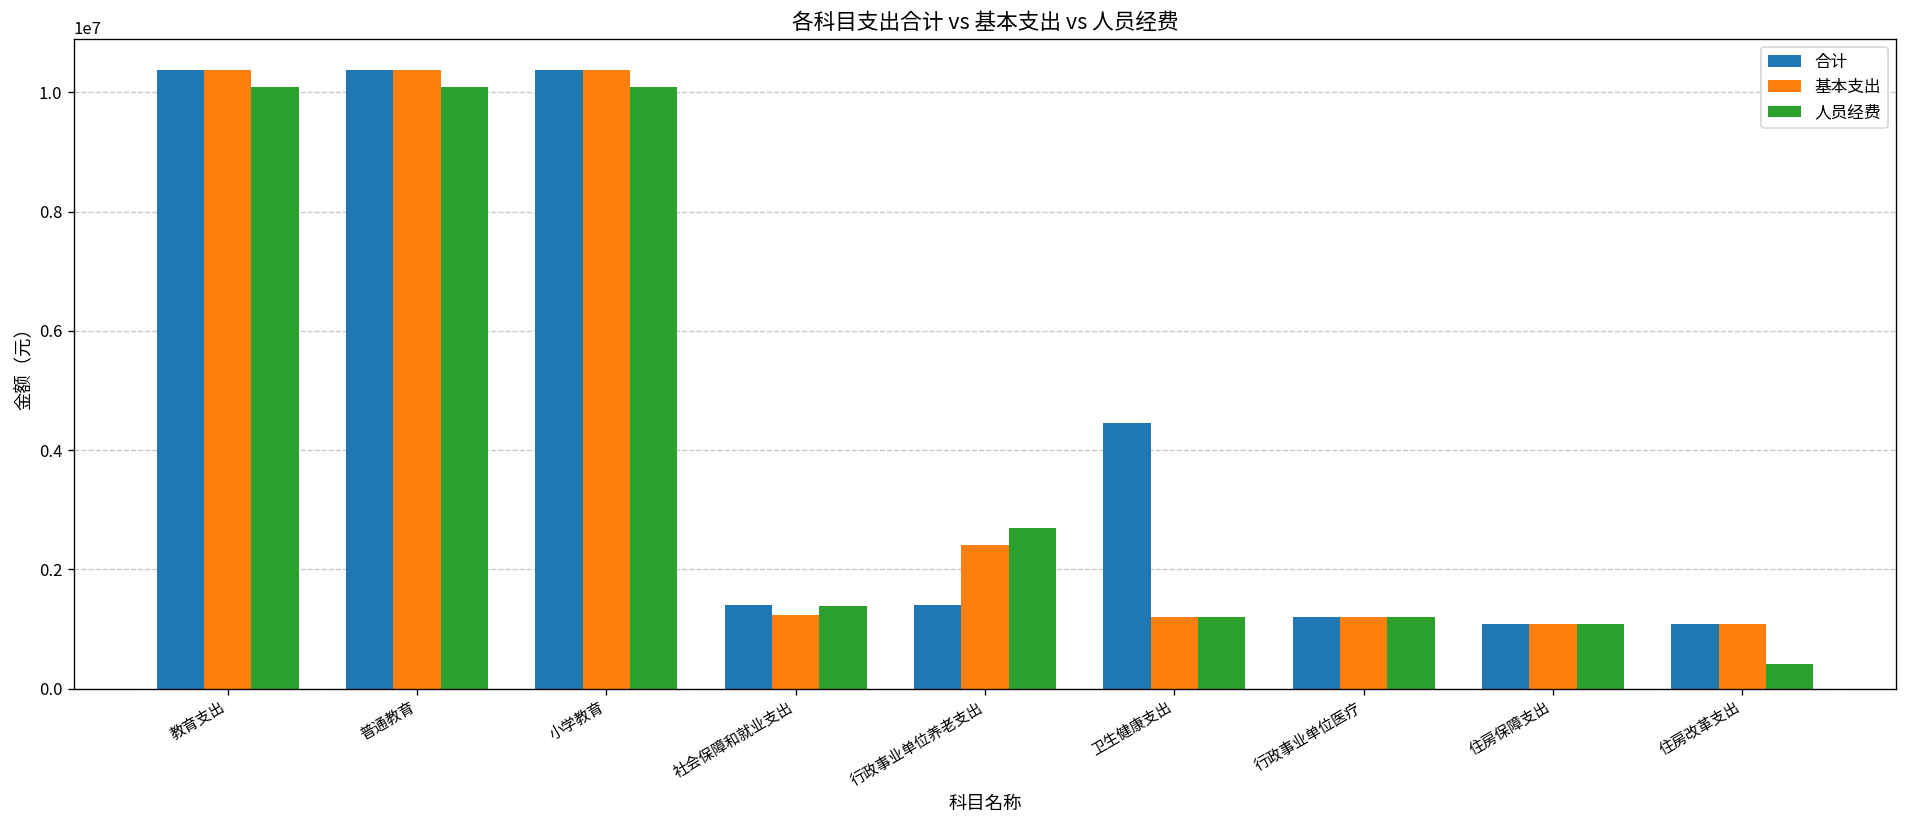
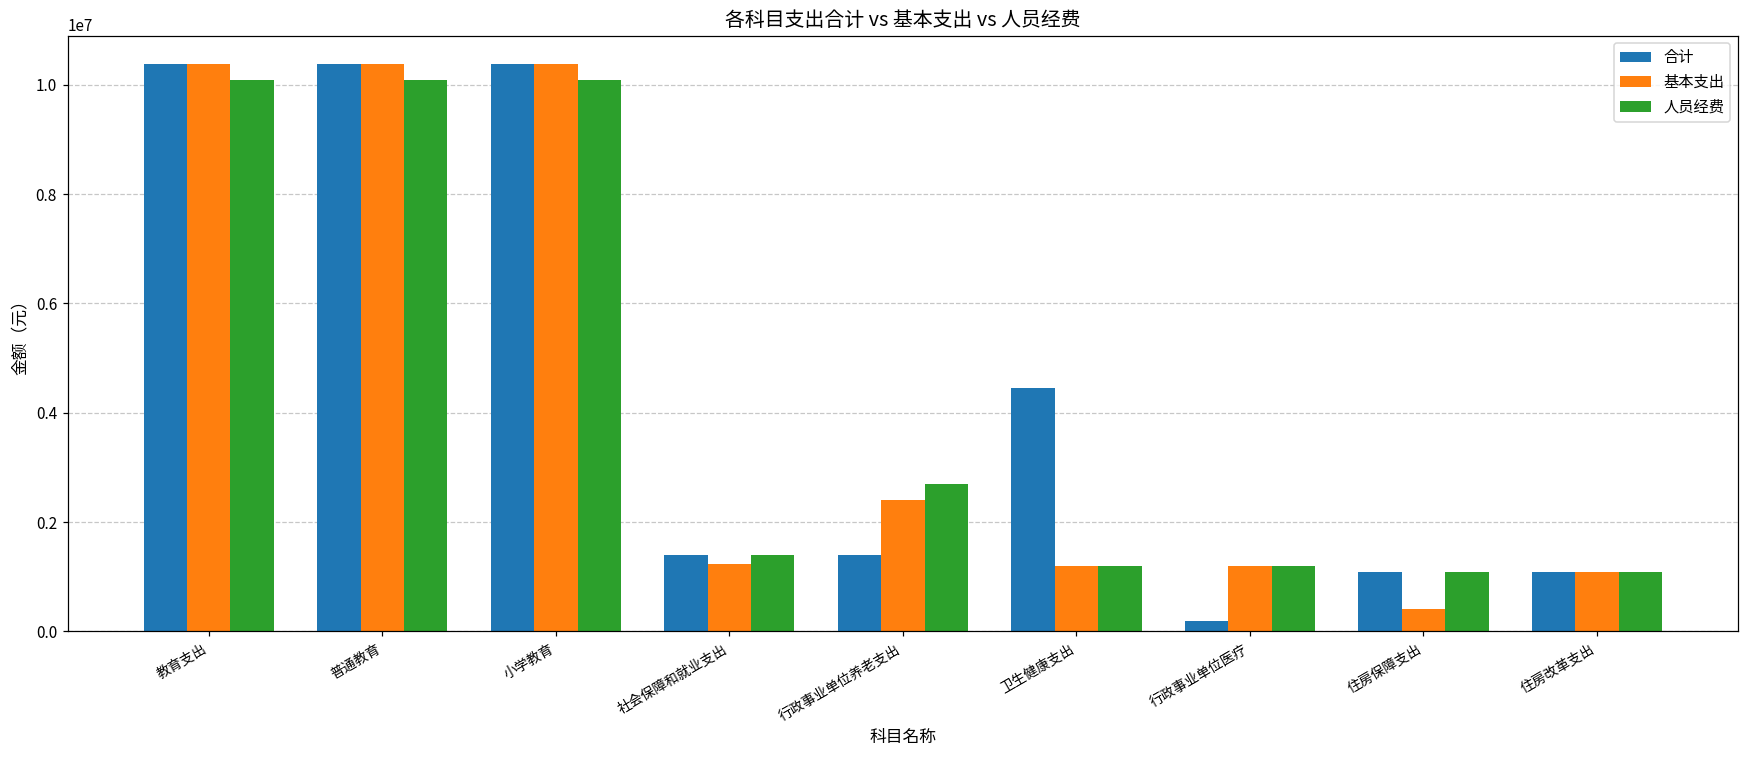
  {
    "合计": {
      "教育支出": 10400000,
      "普通教育": 10400000,
      "小学教育": 10400000,
      "社会保障和就业支出": 1400000,
      "行政事业单位养老支出": 1400000,
      "卫生健康支出": 4500000,
-     "行政事业单位医疗": 1200000,
+     "行政事业单位医疗": 200000,
      "住房保障支出": 1100000,
      "住房改革支出": 1100000
    },
    "基本支出": {
      "教育支出": 10400000,
      "普通教育": 10400000,
      "小学教育": 10400000,
      "社会保障和就业支出": 1200000,
      "行政事业单位养老支出": 2400000,
      "卫生健康支出": 1200000,
      "行政事业单位医疗": 1200000,
-     "住房保障支出": 1100000,
+     "住房保障支出": 400000,
      "住房改革支出": 1100000
    },
    "人员经费": {
      "教育支出": 10100000,
      "普通教育": 10100000,
      "小学教育": 10100000,
      "社会保障和就业支出": 1400000,
      "行政事业单位养老支出": 2700000,
      "卫生健康支出": 1200000,
      "行政事业单位医疗": 1200000,
      "住房保障支出": 1100000,
-     "住房改革支出": 400000
+     "住房改革支出": 1100000
    }
  }
